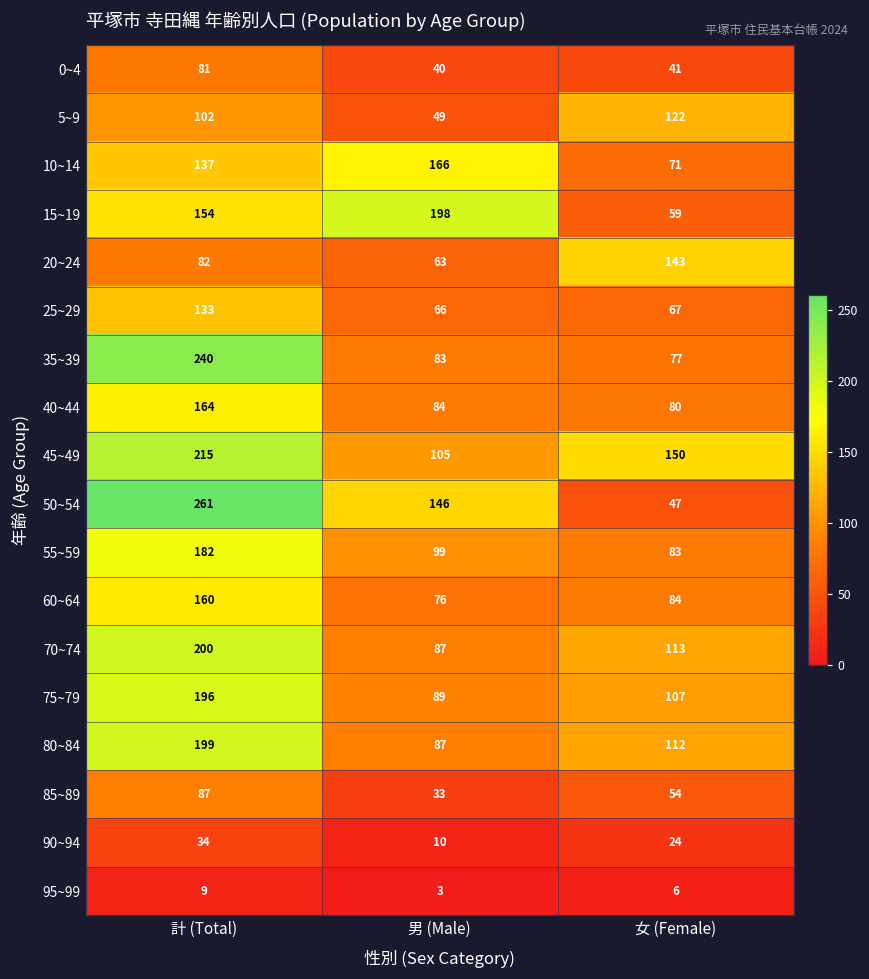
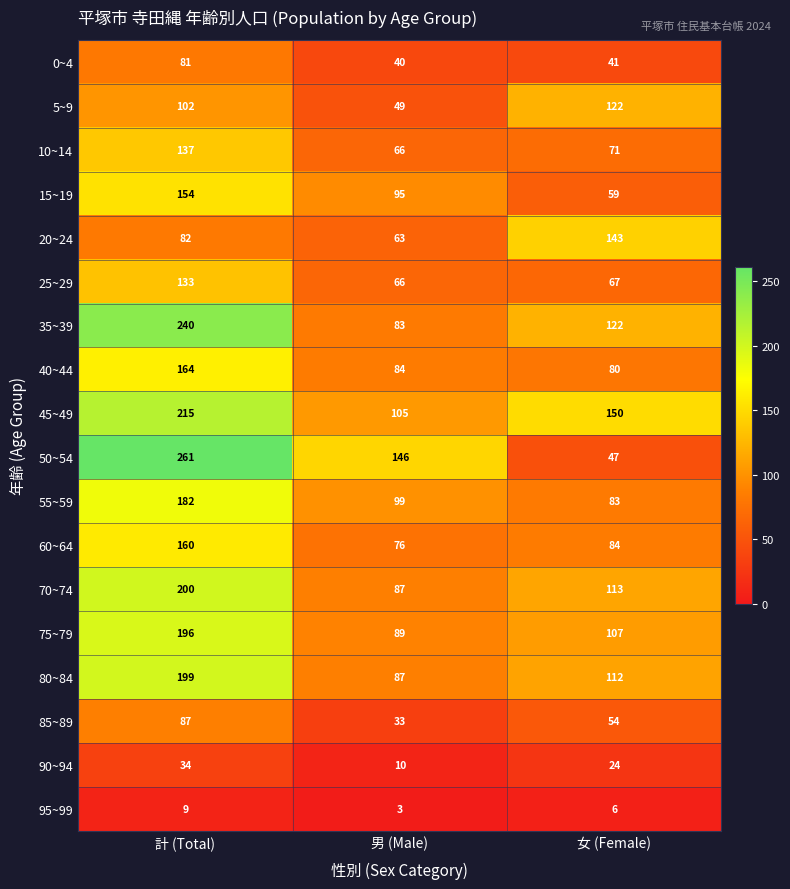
  {
    "0~4": {
      "計 (Total)": 81,
      "男 (Male)": 40,
      "女 (Female)": 41
    },
    "5~9": {
      "計 (Total)": 102,
      "男 (Male)": 49,
      "女 (Female)": 122
    },
    "10~14": {
      "計 (Total)": 137,
-     "男 (Male)": 166,
+     "男 (Male)": 66,
      "女 (Female)": 71
    },
    "15~19": {
      "計 (Total)": 154,
-     "男 (Male)": 198,
+     "男 (Male)": 95,
      "女 (Female)": 59
    },
    "20~24": {
      "計 (Total)": 82,
      "男 (Male)": 63,
      "女 (Female)": 143
    },
    "25~29": {
      "計 (Total)": 133,
      "男 (Male)": 66,
      "女 (Female)": 67
    },
    "35~39": {
      "計 (Total)": 240,
      "男 (Male)": 83,
-     "女 (Female)": 77
+     "女 (Female)": 122
    },
    "40~44": {
      "計 (Total)": 164,
      "男 (Male)": 84,
      "女 (Female)": 80
    },
    "45~49": {
      "計 (Total)": 215,
      "男 (Male)": 105,
      "女 (Female)": 150
    },
    "50~54": {
      "計 (Total)": 261,
      "男 (Male)": 146,
      "女 (Female)": 47
    },
    "55~59": {
      "計 (Total)": 182,
      "男 (Male)": 99,
      "女 (Female)": 83
    },
    "60~64": {
      "計 (Total)": 160,
      "男 (Male)": 76,
      "女 (Female)": 84
    },
    "70~74": {
      "計 (Total)": 200,
      "男 (Male)": 87,
      "女 (Female)": 113
    },
    "75~79": {
      "計 (Total)": 196,
      "男 (Male)": 89,
      "女 (Female)": 107
    },
    "80~84": {
      "計 (Total)": 199,
      "男 (Male)": 87,
      "女 (Female)": 112
    },
    "85~89": {
      "計 (Total)": 87,
      "男 (Male)": 33,
      "女 (Female)": 54
    },
    "90~94": {
      "計 (Total)": 34,
      "男 (Male)": 10,
      "女 (Female)": 24
    },
    "95~99": {
      "計 (Total)": 9,
      "男 (Male)": 3,
      "女 (Female)": 6
    }
  }
